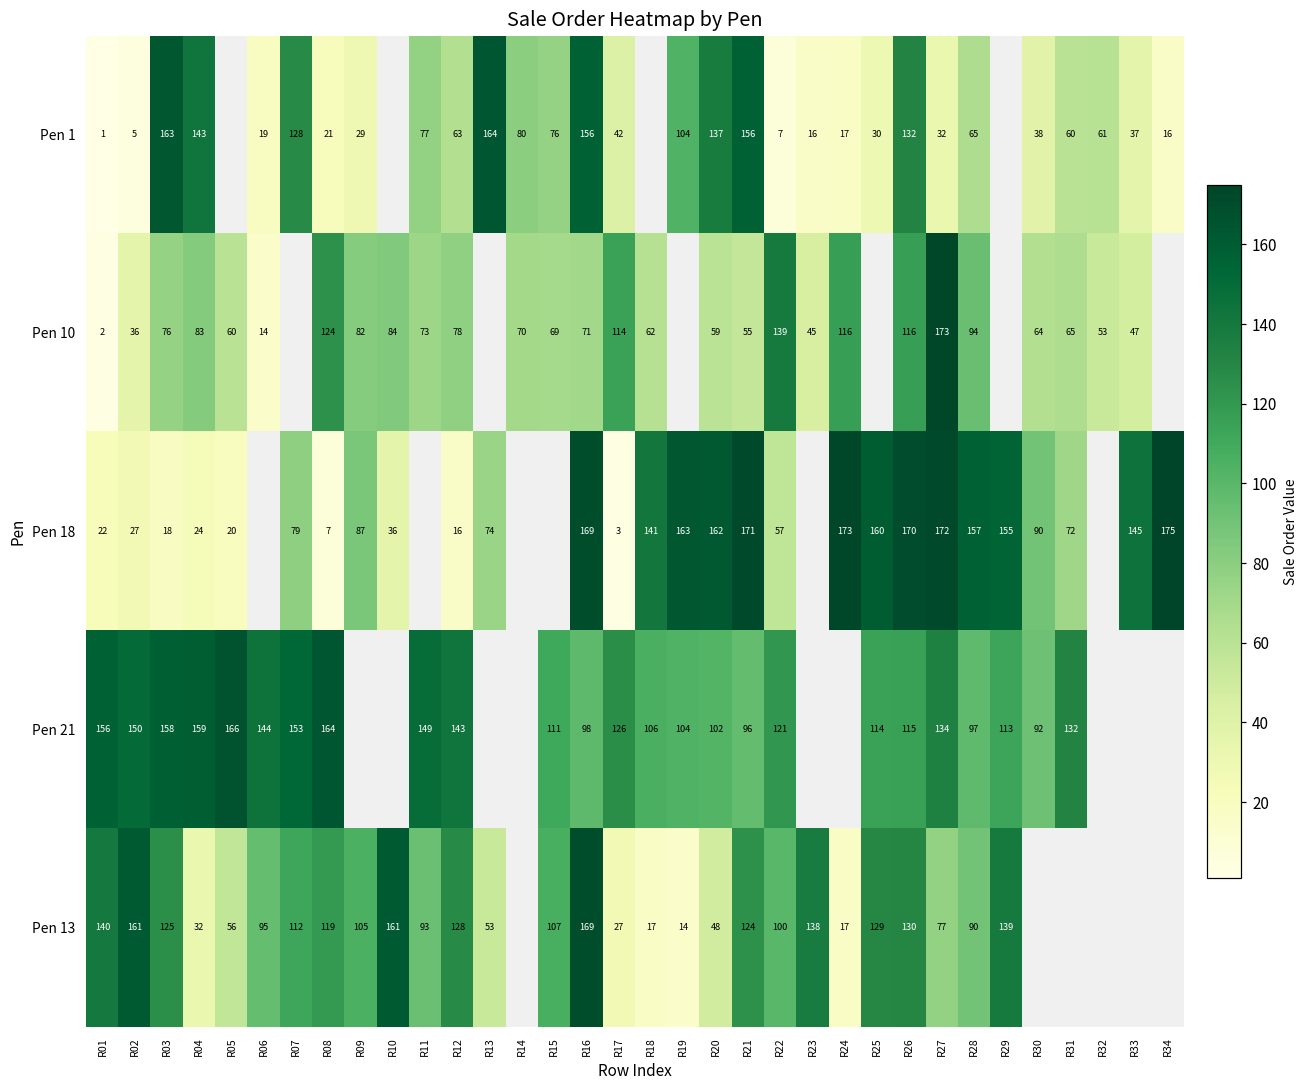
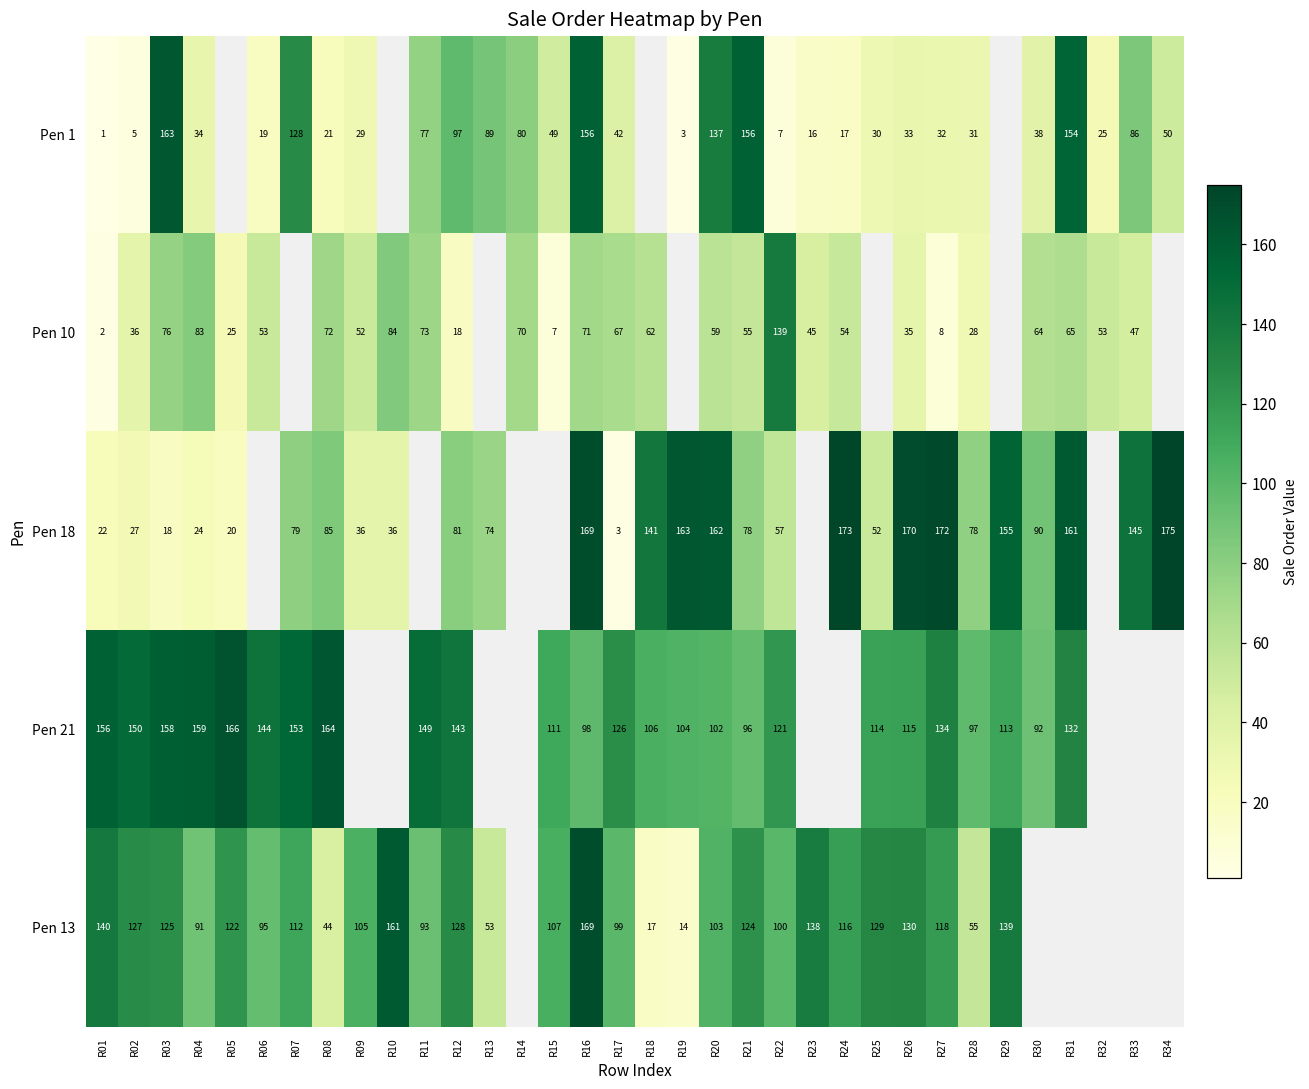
  {
    "Pen 1": {
      "R01": 1,
      "R02": 5,
      "R03": 163,
-     "R04": 143,
+     "R04": 34,
      "R06": 19,
      "R07": 128,
      "R08": 21,
      "R09": 29,
      "R11": 77,
-     "R12": 63,
-     "R13": 164,
+     "R12": 97,
+     "R13": 89,
      "R14": 80,
-     "R15": 76,
+     "R15": 49,
      "R16": 156,
      "R17": 42,
-     "R19": 104,
+     "R19": 3,
      "R20": 137,
      "R21": 156,
      "R22": 7,
      "R23": 16,
      "R24": 17,
      "R25": 30,
-     "R26": 132,
+     "R26": 33,
      "R27": 32,
-     "R28": 65,
+     "R28": 31,
      "R30": 38,
-     "R31": 60,
-     "R32": 61,
-     "R33": 37,
-     "R34": 16
+     "R31": 154,
+     "R32": 25,
+     "R33": 86,
+     "R34": 50
    },
    "Pen 10": {
      "R01": 2,
      "R02": 36,
      "R03": 76,
      "R04": 83,
-     "R05": 60,
-     "R06": 14,
-     "R08": 124,
-     "R09": 82,
+     "R05": 25,
+     "R06": 53,
+     "R08": 72,
+     "R09": 52,
      "R10": 84,
      "R11": 73,
-     "R12": 78,
+     "R12": 18,
      "R14": 70,
-     "R15": 69,
+     "R15": 7,
      "R16": 71,
-     "R17": 114,
+     "R17": 67,
      "R18": 62,
      "R20": 59,
      "R21": 55,
      "R22": 139,
      "R23": 45,
-     "R24": 116,
-     "R26": 116,
-     "R27": 173,
-     "R28": 94,
+     "R24": 54,
+     "R26": 35,
+     "R27": 8,
+     "R28": 28,
      "R30": 64,
      "R31": 65,
      "R32": 53,
      "R33": 47
    },
    "Pen 18": {
      "R01": 22,
      "R02": 27,
      "R03": 18,
      "R04": 24,
      "R05": 20,
      "R07": 79,
-     "R08": 7,
-     "R09": 87,
+     "R08": 85,
+     "R09": 36,
      "R10": 36,
-     "R12": 16,
+     "R12": 81,
      "R13": 74,
      "R16": 169,
      "R17": 3,
      "R18": 141,
      "R19": 163,
      "R20": 162,
-     "R21": 171,
+     "R21": 78,
      "R22": 57,
      "R24": 173,
-     "R25": 160,
+     "R25": 52,
      "R26": 170,
      "R27": 172,
-     "R28": 157,
+     "R28": 78,
      "R29": 155,
      "R30": 90,
-     "R31": 72,
+     "R31": 161,
      "R33": 145,
      "R34": 175
    },
    "Pen 21": {
      "R01": 156,
      "R02": 150,
      "R03": 158,
      "R04": 159,
      "R05": 166,
      "R06": 144,
      "R07": 153,
      "R08": 164,
      "R11": 149,
      "R12": 143,
      "R15": 111,
      "R16": 98,
      "R17": 126,
      "R18": 106,
      "R19": 104,
      "R20": 102,
      "R21": 96,
      "R22": 121,
      "R25": 114,
      "R26": 115,
      "R27": 134,
      "R28": 97,
      "R29": 113,
      "R30": 92,
      "R31": 132
    },
    "Pen 13": {
      "R01": 140,
-     "R02": 161,
+     "R02": 127,
      "R03": 125,
-     "R04": 32,
-     "R05": 56,
+     "R04": 91,
+     "R05": 122,
      "R06": 95,
      "R07": 112,
-     "R08": 119,
+     "R08": 44,
      "R09": 105,
      "R10": 161,
      "R11": 93,
      "R12": 128,
      "R13": 53,
      "R15": 107,
      "R16": 169,
-     "R17": 27,
+     "R17": 99,
      "R18": 17,
      "R19": 14,
-     "R20": 48,
+     "R20": 103,
      "R21": 124,
      "R22": 100,
      "R23": 138,
-     "R24": 17,
+     "R24": 116,
      "R25": 129,
      "R26": 130,
-     "R27": 77,
-     "R28": 90,
+     "R27": 118,
+     "R28": 55,
      "R29": 139
    }
  }
